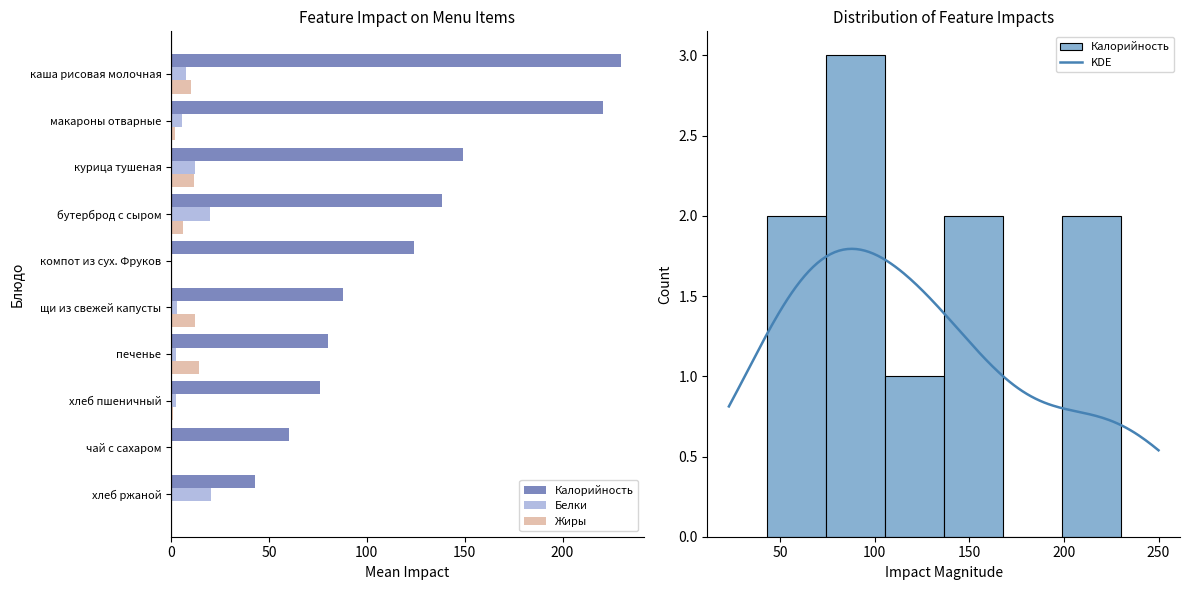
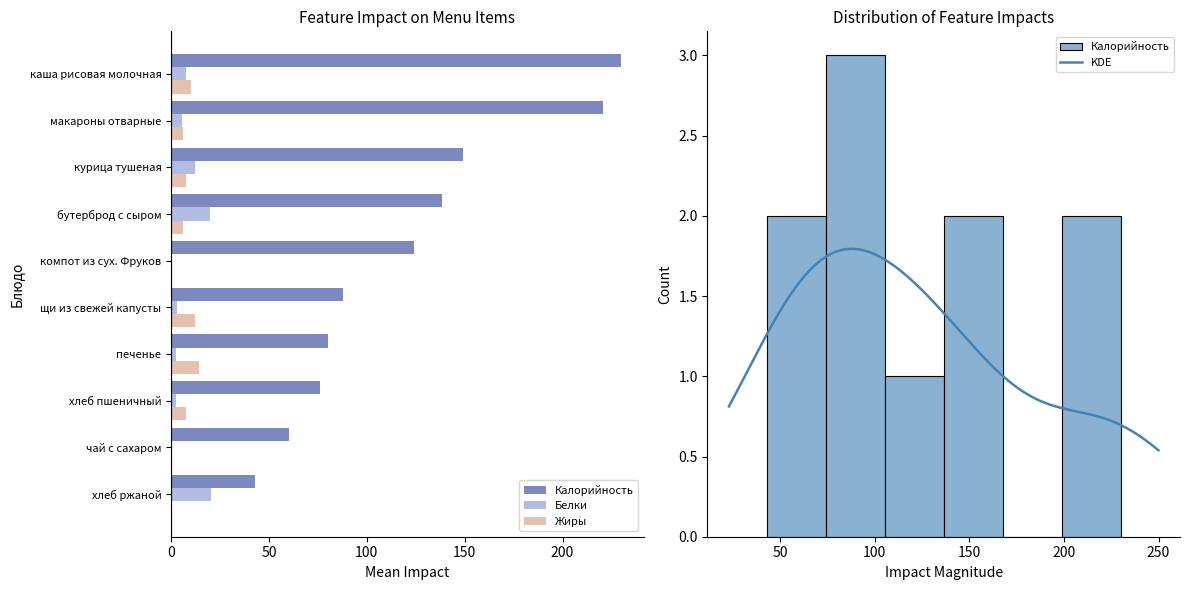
  {
    "Feature Impact on Menu Items": {
      "Белки": {
        "каша рисовая молочная": 8,
        "макароны отварные": 5,
        "курица тушеная": 12,
        "бутерброд с сыром": 20,
        "щи из свежей капусты": 3,
        "печенье": 3,
        "хлеб пшеничный": 2,
        "хлеб ржаной": 20
      },
      "Жиры": {
        "каша рисовая молочная": 10,
-       "макароны отварные": 2,
-       "курица тушеная": 12,
+       "макароны отварные": 6,
+       "курица тушеная": 8,
        "бутерброд с сыром": 6,
        "компот из сух. Фруков": 0,
        "щи из свежей капусты": 12,
        "печенье": 14,
-       "хлеб пшеничный": 1,
+       "хлеб пшеничный": 8,
        "чай с сахаром": 0
      }
    }
  }
